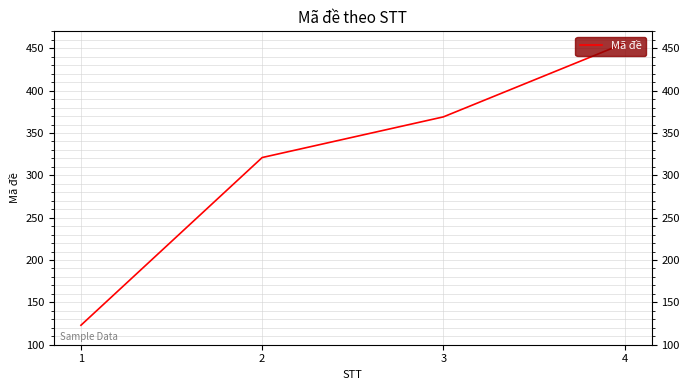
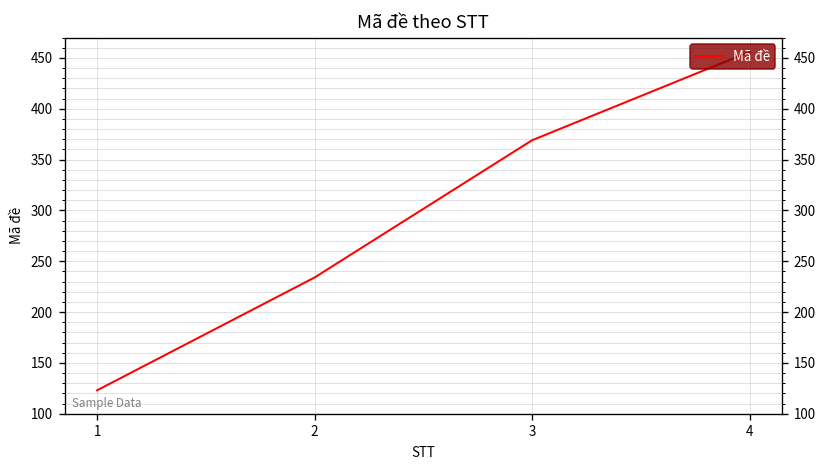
  {
    "1": 120,
-   "2": 320,
+   "2": 230,
    "3": 370
  }
